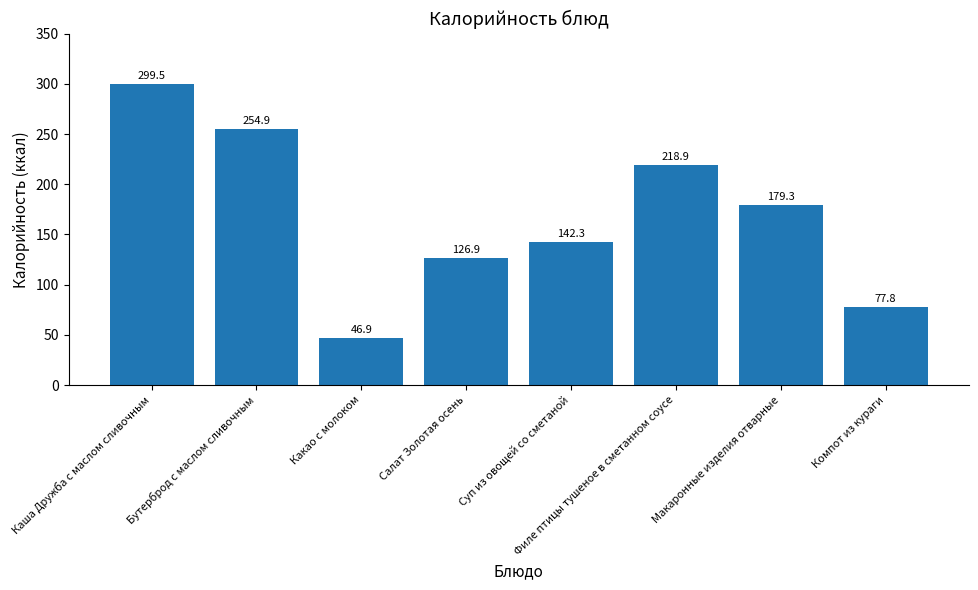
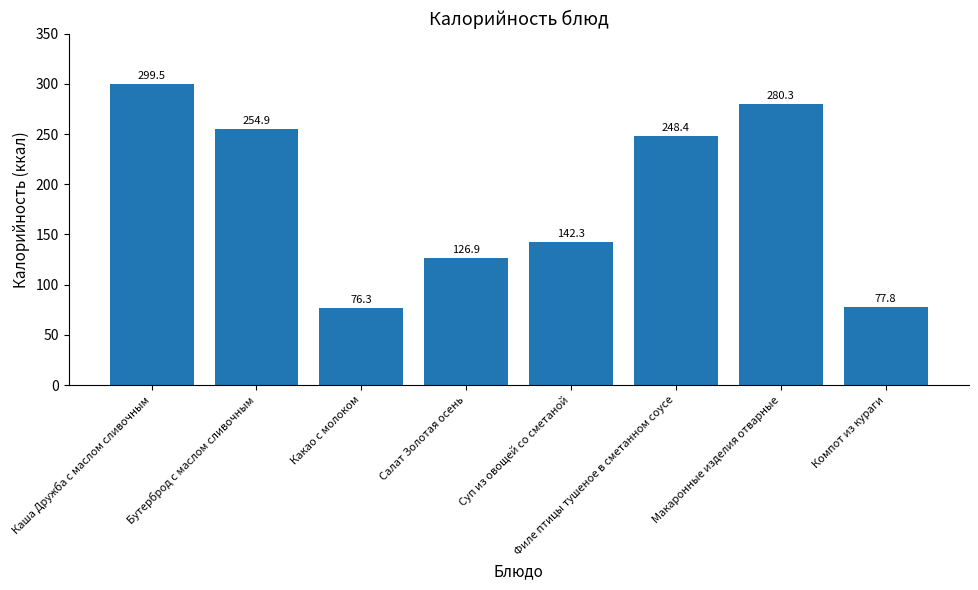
  {
    "Каша Дружба с маслом сливочным": 299.5,
    "Бутерброд с маслом сливочным": 254.9,
-   "Какао с молоком": 46.9,
+   "Какао с молоком": 76.3,
    "Салат Золотая осень": 126.9,
    "Суп из овощей со сметаной": 142.3,
-   "Филе птицы тушеное в сметанном соусе": 218.9,
-   "Макаронные изделия отварные": 179.3,
+   "Филе птицы тушеное в сметанном соусе": 248.4,
+   "Макаронные изделия отварные": 280.3,
    "Компот из кураги": 77.8
  }
